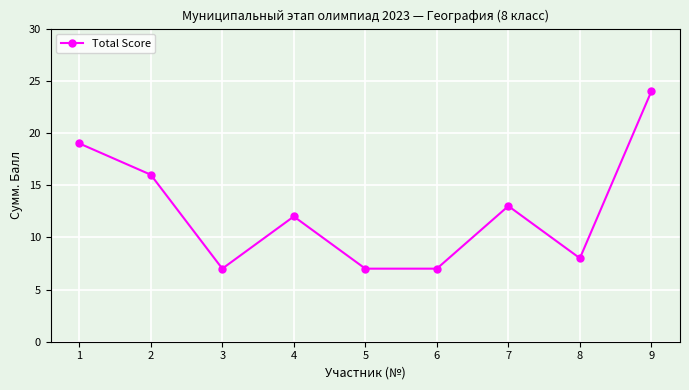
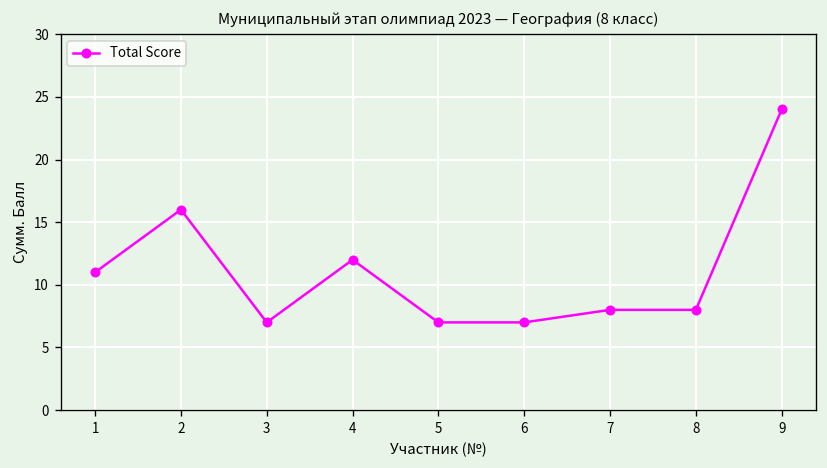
  {
-   "1": 19,
+   "1": 11,
    "2": 16,
    "3": 7,
    "4": 12,
    "5": 7,
    "6": 7,
-   "7": 13,
+   "7": 8,
    "8": 8,
    "9": 24
  }
